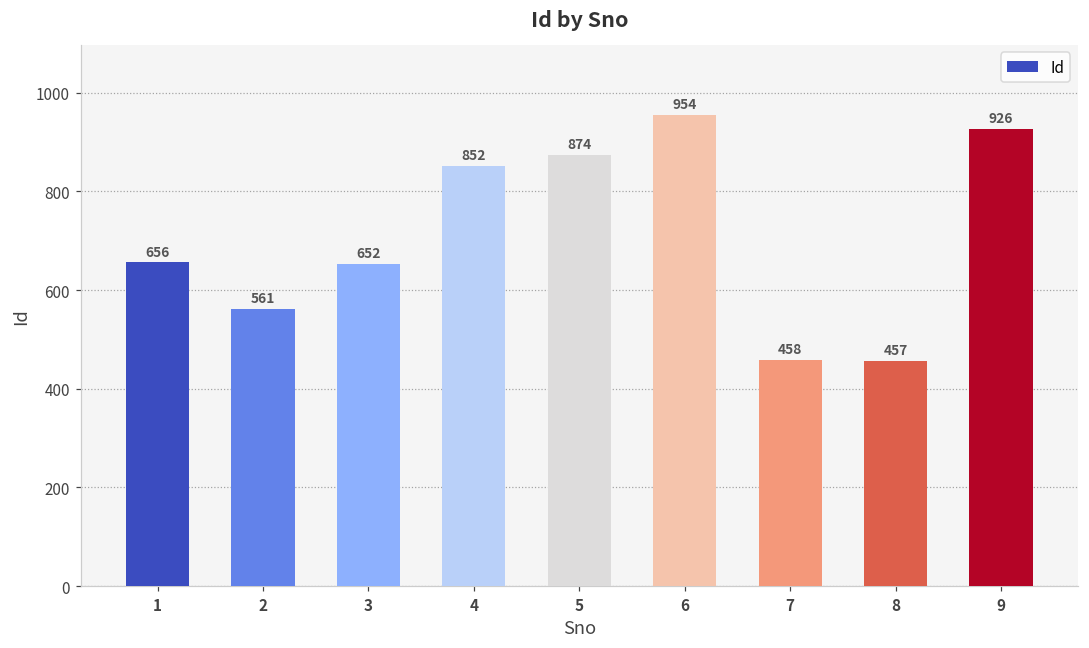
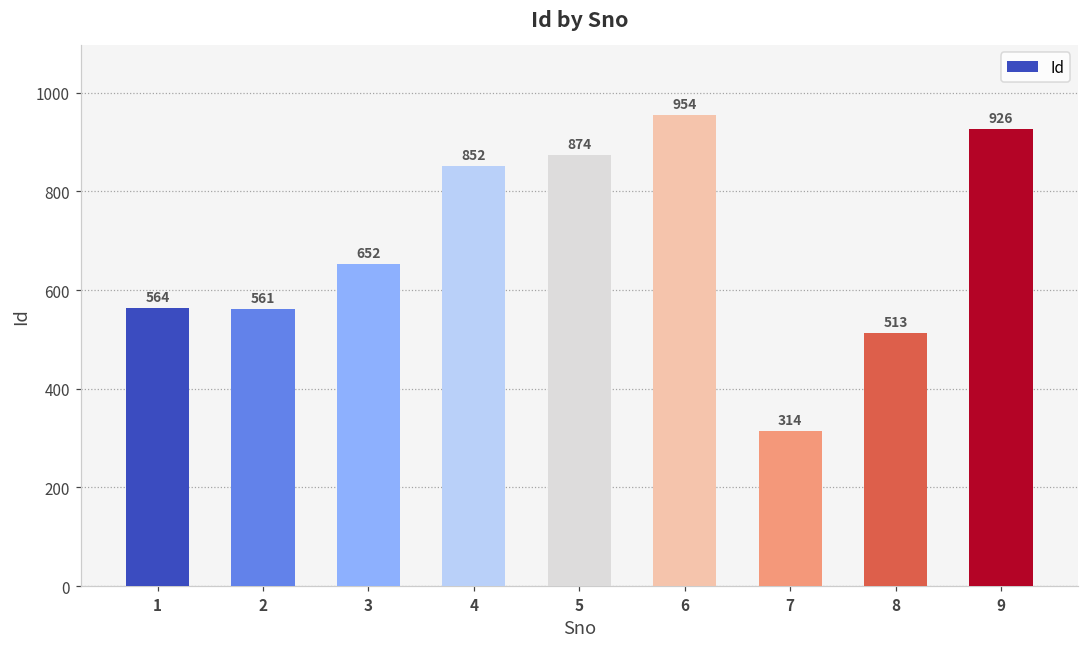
  {
-   "1": 656,
+   "1": 564,
    "2": 561,
    "3": 652,
    "4": 852,
    "5": 874,
    "6": 954,
-   "7": 458,
-   "8": 457,
+   "7": 314,
+   "8": 513,
    "9": 926
  }
